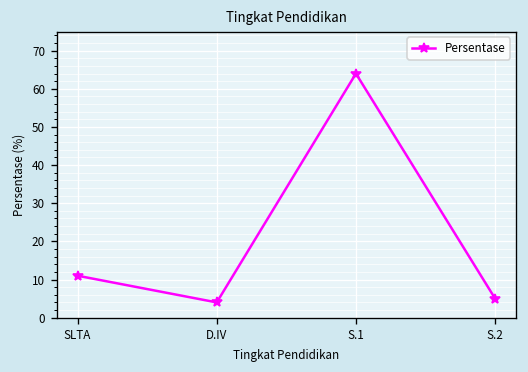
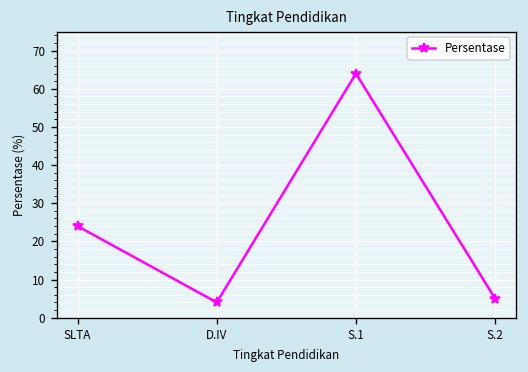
  {
-   "SLTA": 11,
+   "SLTA": 24,
    "D.IV": 4,
    "S.1": 64,
    "S.2": 5
  }
